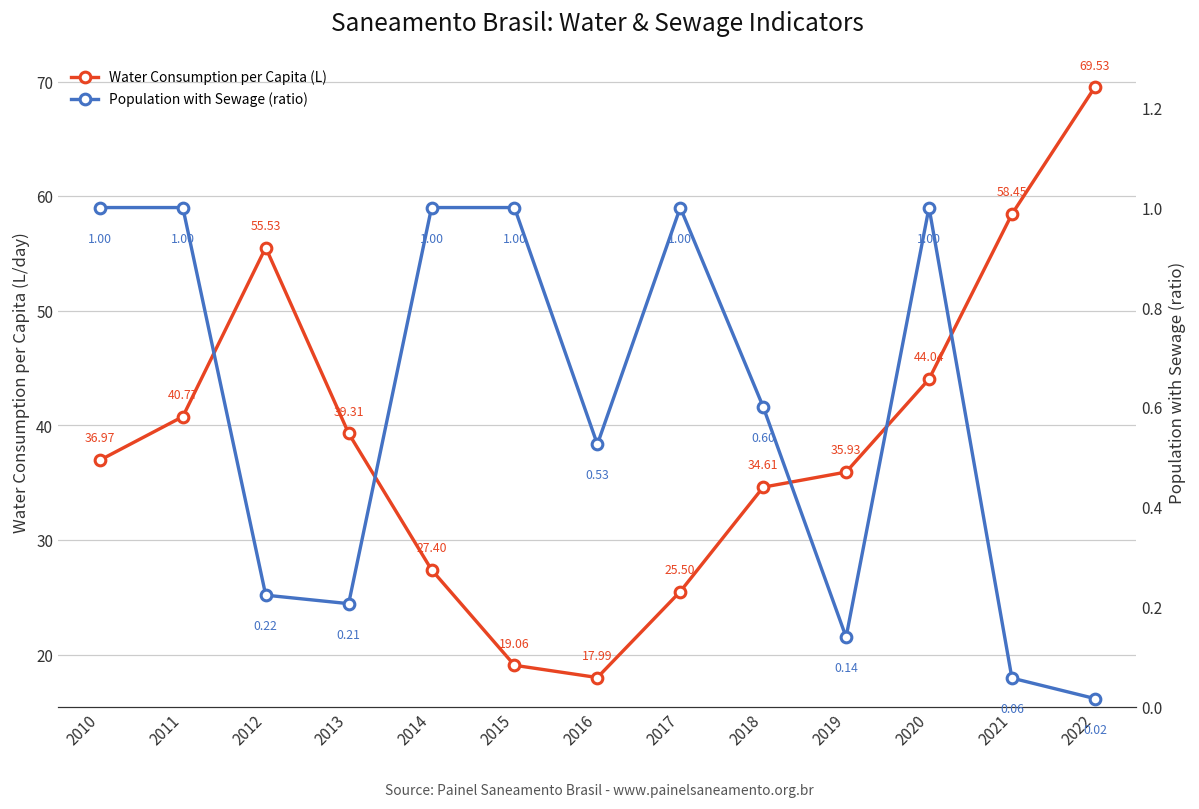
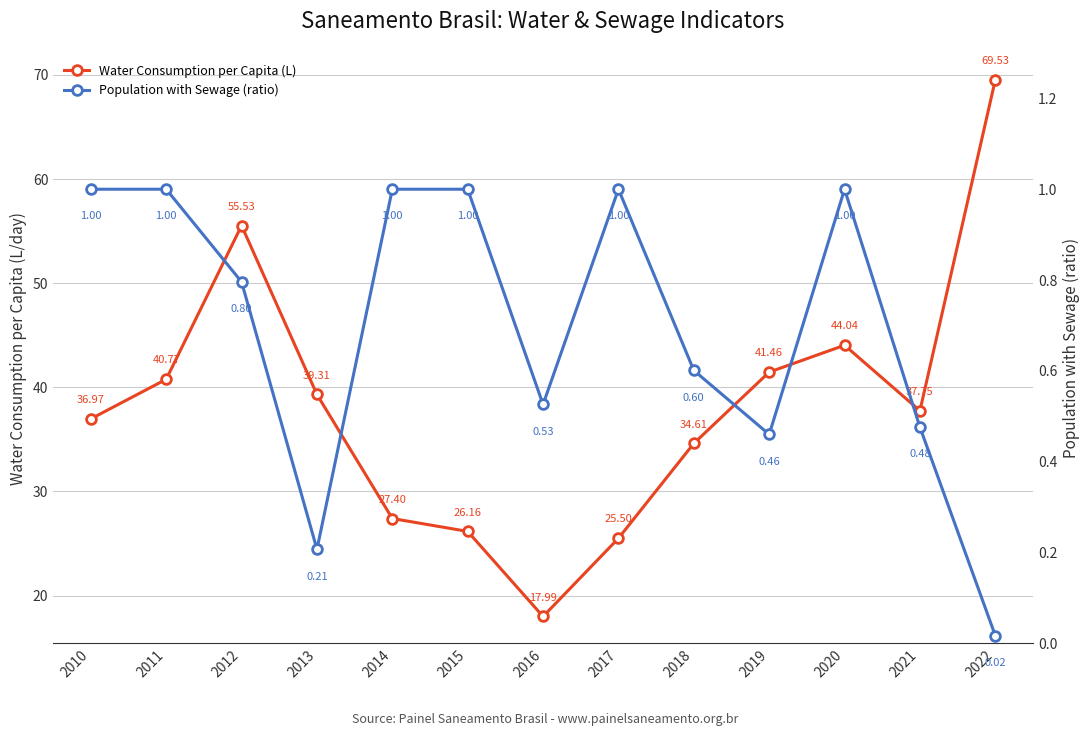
  {
    "Water Consumption per Capita (L)": {
      "2010": 36.97,
      "2011": 40.77,
      "2012": 55.53,
      "2013": 39.31,
      "2014": 27.40,
-     "2015": 19.06,
+     "2015": 26.16,
      "2016": 17.99,
      "2017": 25.50,
      "2018": 34.61,
-     "2019": 35.93,
+     "2019": 41.46,
      "2020": 44.04,
-     "2021": 58.45,
+     "2021": 37.75,
      "2022": 69.53
    },
    "Population with Sewage (ratio)": {
      "2010": 1.00,
      "2011": 1.00,
-     "2012": 0.22,
+     "2012": 0.80,
      "2013": 0.21,
      "2014": 1.00,
      "2015": 1.00,
      "2016": 0.53,
      "2017": 1.00,
      "2018": 0.60,
-     "2019": 0.14,
+     "2019": 0.46,
      "2020": 1.00,
-     "2021": 0.06,
+     "2021": 0.48,
      "2022": 0.02
    }
  }
